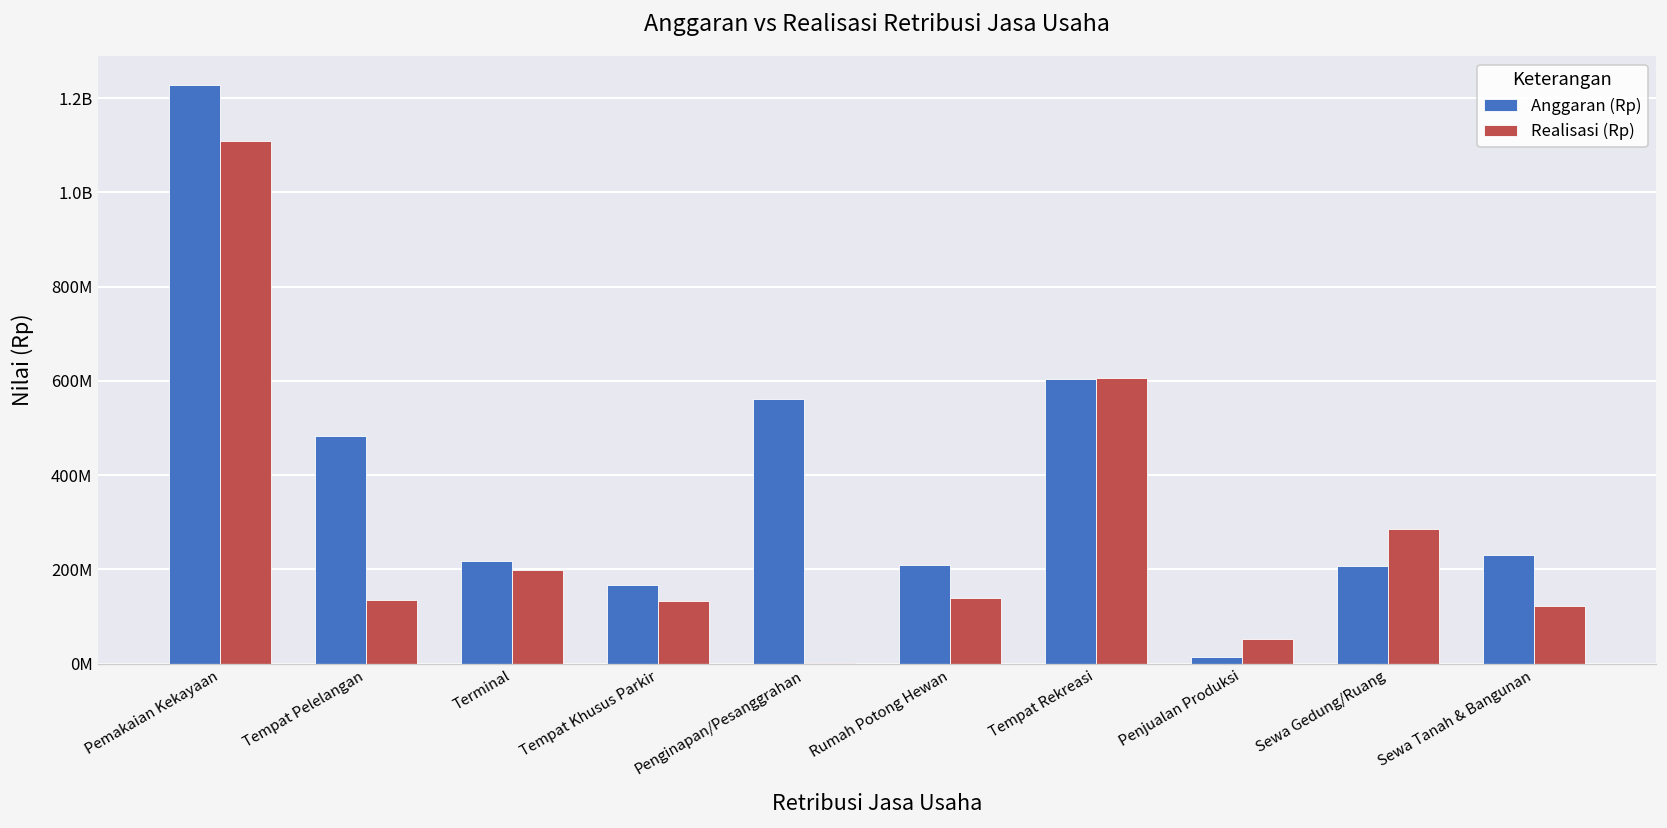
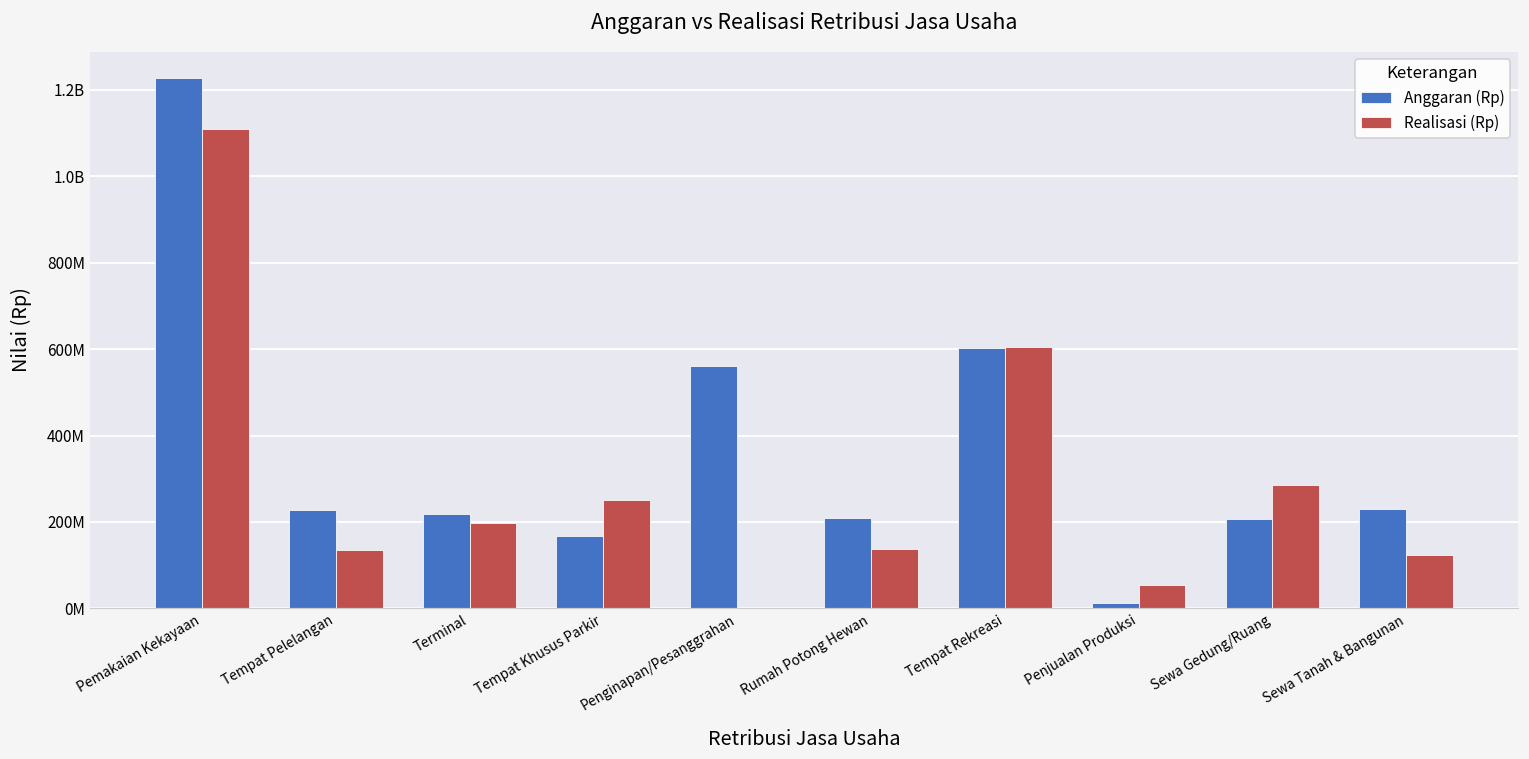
  {
    "Anggaran (Rp)": {
      "Pemakaian Kekayaan": 1230000000,
-     "Tempat Pelelangan": 480000000,
+     "Tempat Pelelangan": 230000000,
      "Terminal": 220000000,
      "Tempat Khusus Parkir": 170000000,
      "Penginapan/Pesanggrahan": 560000000,
      "Rumah Potong Hewan": 210000000,
      "Tempat Rekreasi": 600000000,
      "Penjualan Produksi": 10000000,
      "Sewa Gedung/Ruang": 210000000,
      "Sewa Tanah & Bangunan": 230000000
    },
    "Realisasi (Rp)": {
      "Pemakaian Kekayaan": 1110000000,
      "Tempat Pelelangan": 140000000,
      "Terminal": 200000000,
-     "Tempat Khusus Parkir": 130000000,
+     "Tempat Khusus Parkir": 250000000,
      "Rumah Potong Hewan": 140000000,
      "Tempat Rekreasi": 610000000,
      "Penjualan Produksi": 50000000,
      "Sewa Gedung/Ruang": 290000000,
      "Sewa Tanah & Bangunan": 120000000
    }
  }
